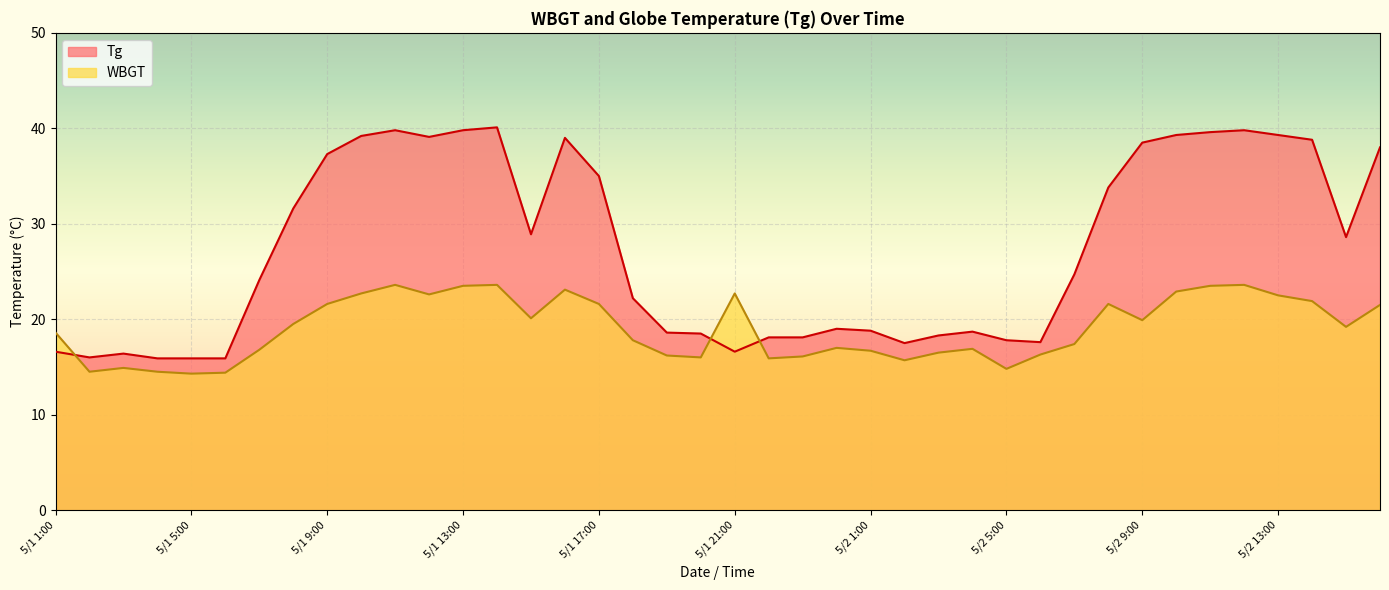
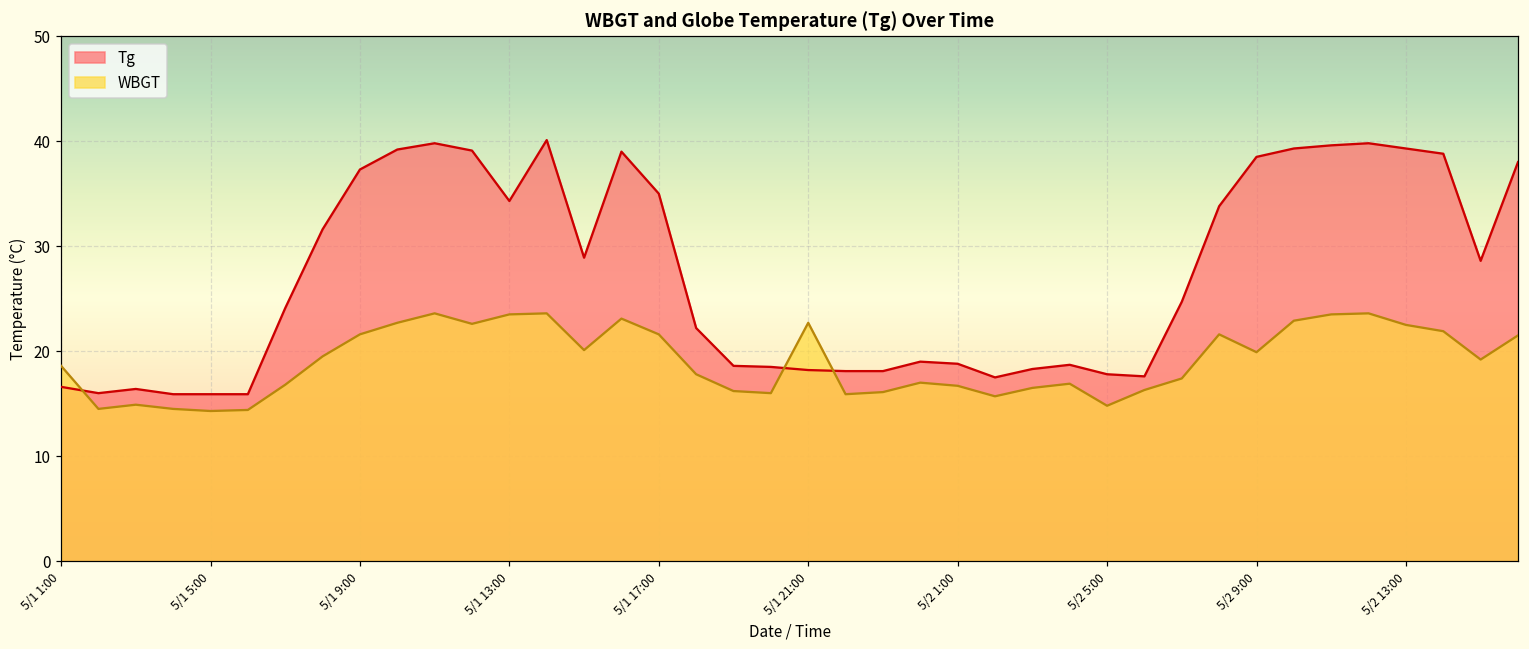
  {
    "Tg": {
      "5/1 1:00": 17,
      "5/1 5:00": 16,
      "5/1 9:00": 37,
-     "5/1 13:00": 40,
+     "5/1 13:00": 34,
      "5/1 17:00": 35,
-     "5/1 21:00": 17,
+     "5/1 21:00": 18,
      "5/2 1:00": 19,
      "5/2 5:00": 18,
      "5/2 9:00": 39,
      "5/2 13:00": 39
    },
    "WBGT": {
      "5/1 1:00": 19,
      "5/1 5:00": 14,
      "5/1 9:00": 22,
      "5/1 13:00": 24,
      "5/1 17:00": 22,
      "5/1 21:00": 23,
      "5/2 1:00": 17,
      "5/2 5:00": 15,
      "5/2 9:00": 20,
      "5/2 13:00": 23
    }
  }
